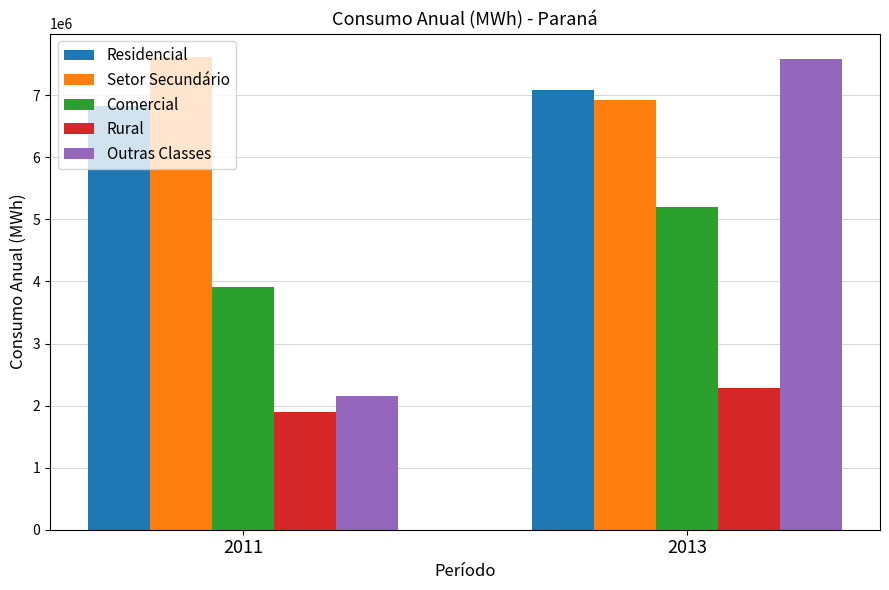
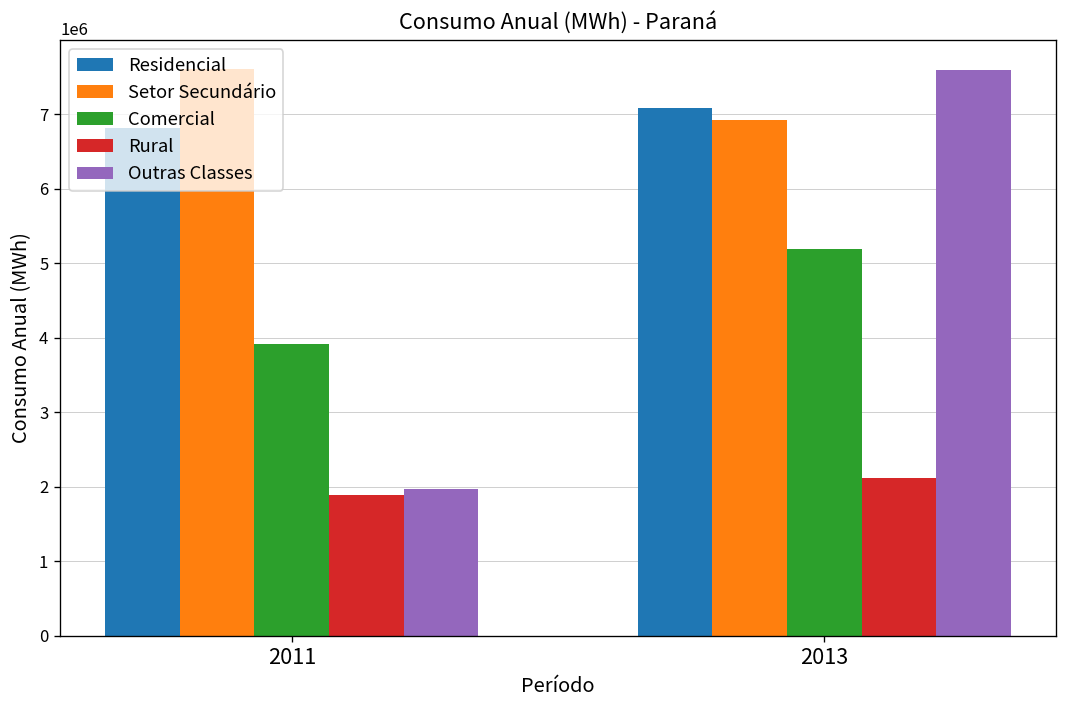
  {
    "Residencial": {
      "2013": 7100000
    },
    "Setor Secundário": {
      "2013": 6900000
    },
    "Comercial": {
      "2011": 3900000,
      "2013": 5200000
    },
    "Rural": {
      "2011": 1900000,
-     "2013": 2300000
+     "2013": 2100000
    },
    "Outras Classes": {
-     "2011": 2200000,
+     "2011": 2000000,
      "2013": 7600000
    }
  }
